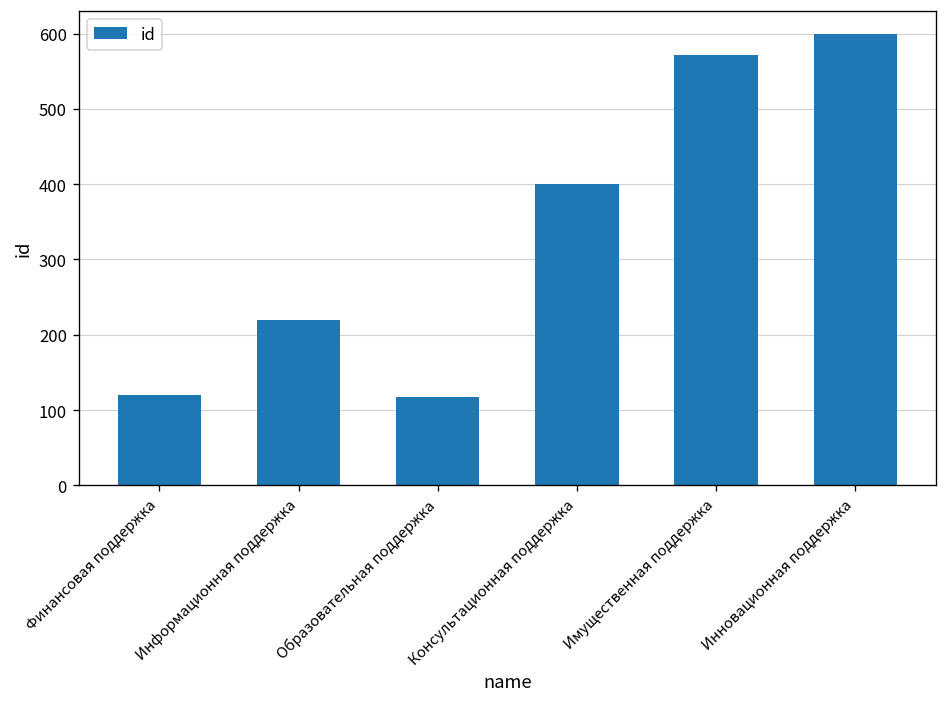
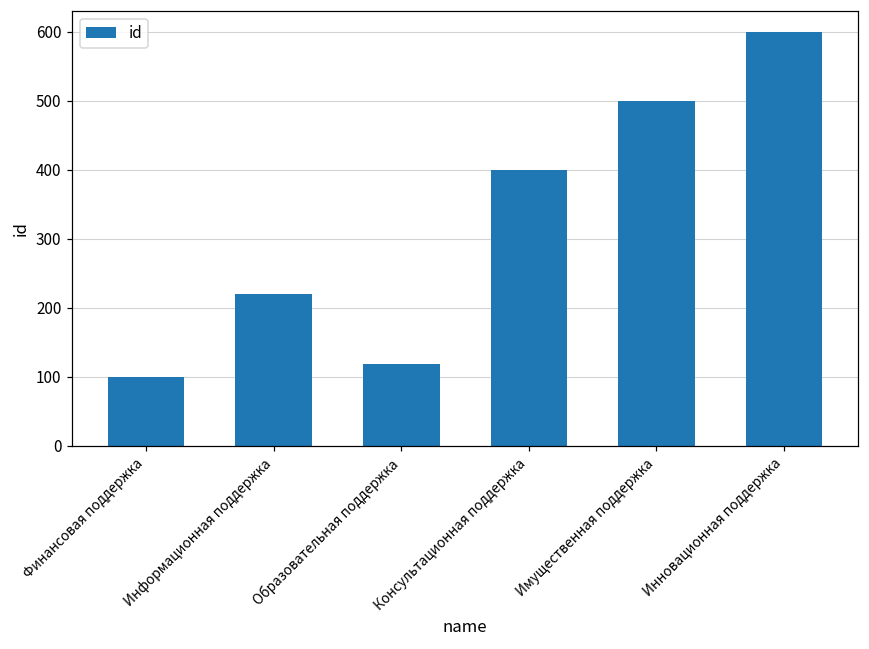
  {
-   "Финансовая поддержка": 120,
+   "Финансовая поддержка": 100,
    "Информационная поддержка": 220,
    "Образовательная поддержка": 120,
    "Консультационная поддержка": 400,
-   "Имущественная поддержка": 570,
+   "Имущественная поддержка": 500,
    "Инновационная поддержка": 600
  }
